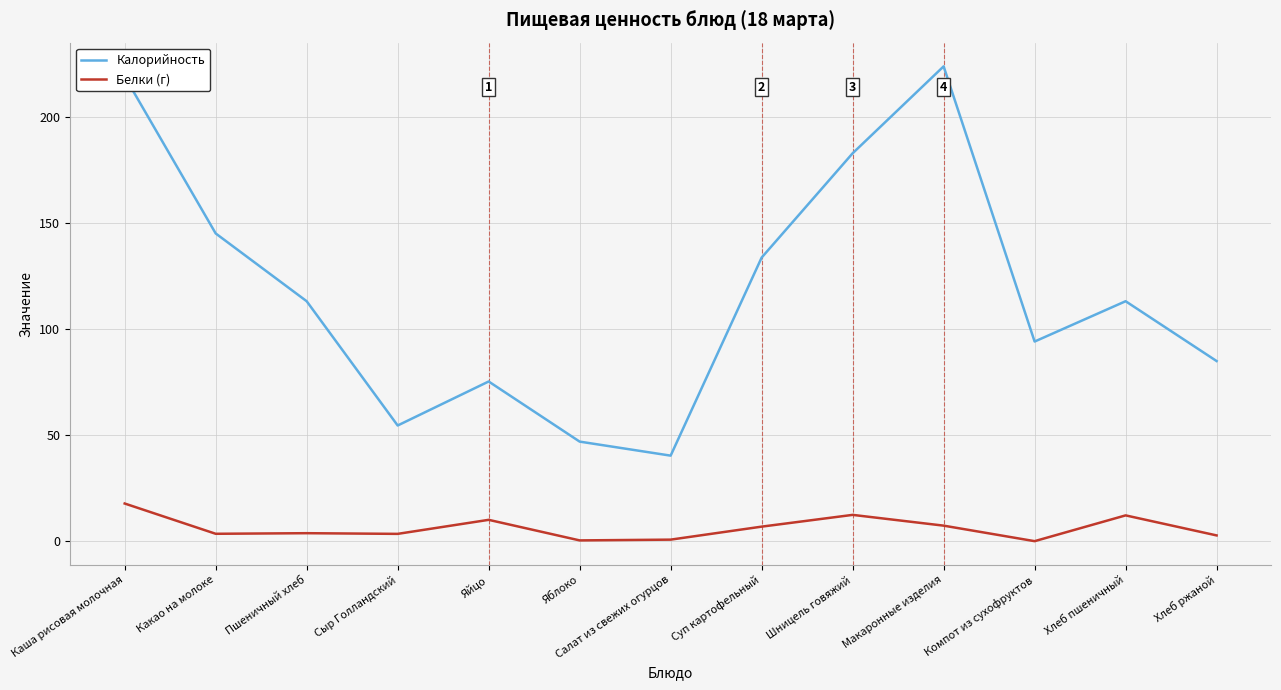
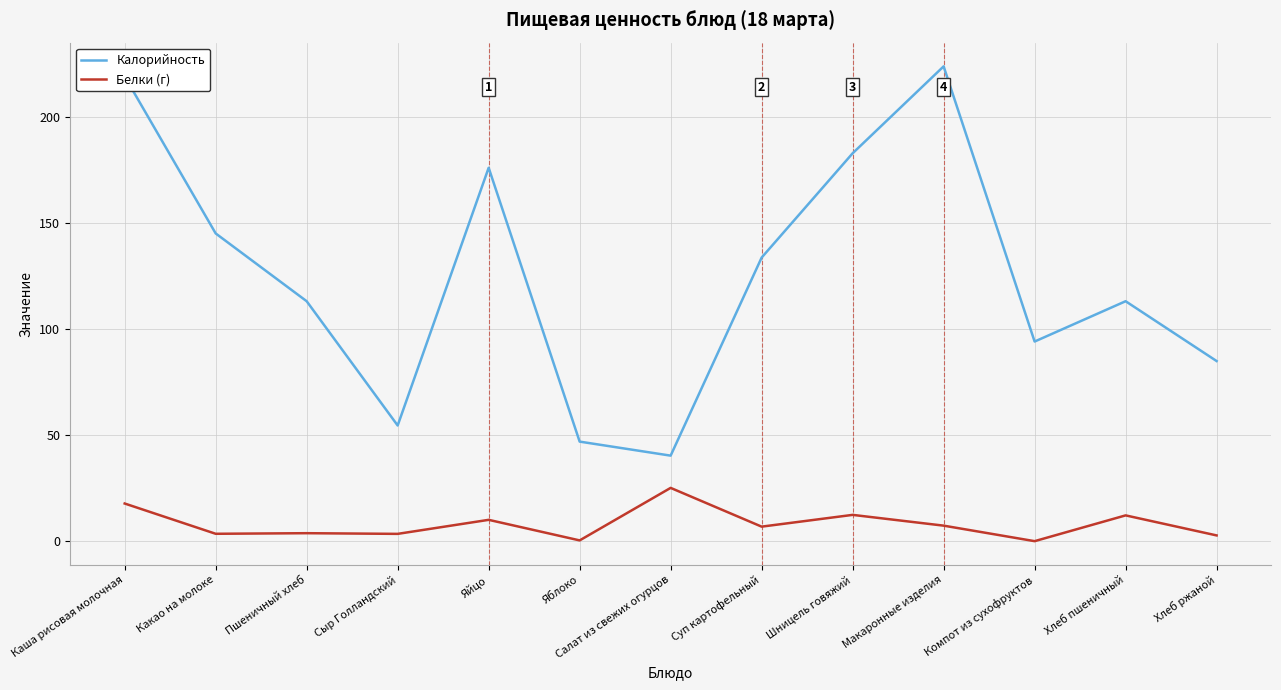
  {
    "Калорийность": {
      "Какао на молоке": 145,
      "Пшеничный хлеб": 113,
      "Сыр Голландский": 55,
-     "Яйцо": 75,
+     "Яйцо": 176,
      "Яблоко": 47,
      "Салат из свежих огурцов": 40,
      "Суп картофельный": 134,
      "Шницель говяжий": 183,
      "Компот из сухофруктов": 94,
      "Хлеб пшеничный": 113,
      "Хлеб ржаной": 85
    },
    "Белки (г)": {
      "Каша рисовая молочная": 18,
      "Какао на молоке": 4,
      "Пшеничный хлеб": 4,
      "Сыр Голландский": 3,
      "Яйцо": 10,
      "Яблоко": 0,
-     "Салат из свежих огурцов": 1,
+     "Салат из свежих огурцов": 25,
      "Суп картофельный": 7,
      "Шницель говяжий": 12,
      "Макаронные изделия": 7,
      "Компот из сухофруктов": 0,
      "Хлеб пшеничный": 12,
      "Хлеб ржаной": 3
    }
  }
